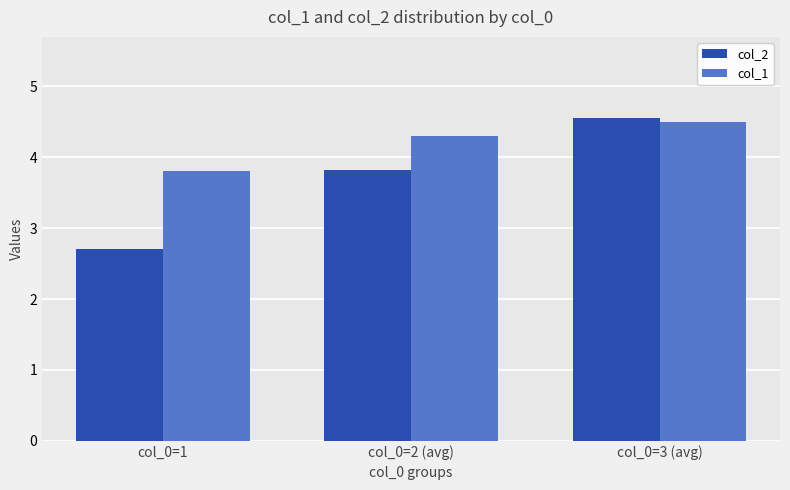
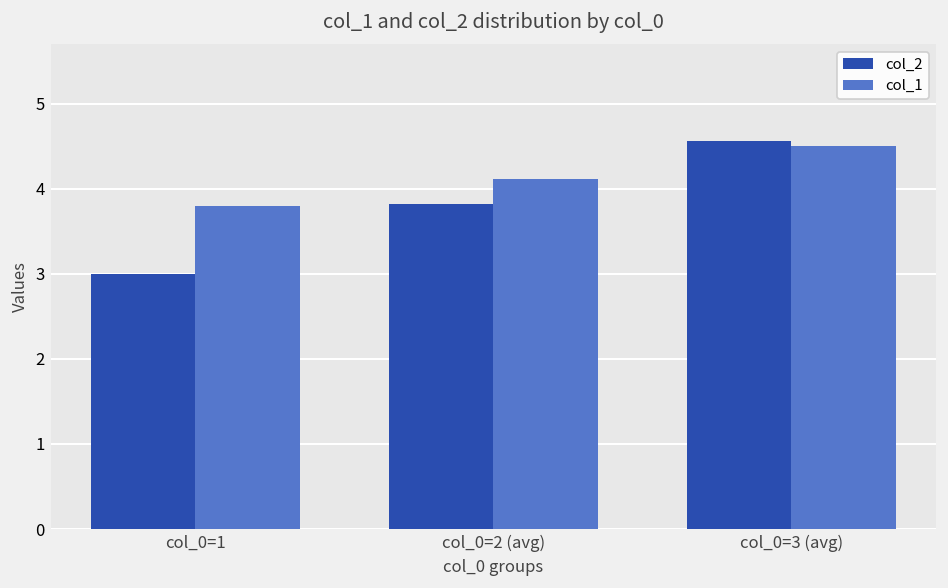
  {
    "col_2": {
-     "col_0=1": 2.7,
+     "col_0=1": 3.0,
      "col_0=2 (avg)": 3.8,
      "col_0=3 (avg)": 4.6
    },
    "col_1": {
      "col_0=1": 3.8,
-     "col_0=2 (avg)": 4.3,
+     "col_0=2 (avg)": 4.1,
      "col_0=3 (avg)": 4.5
    }
  }
